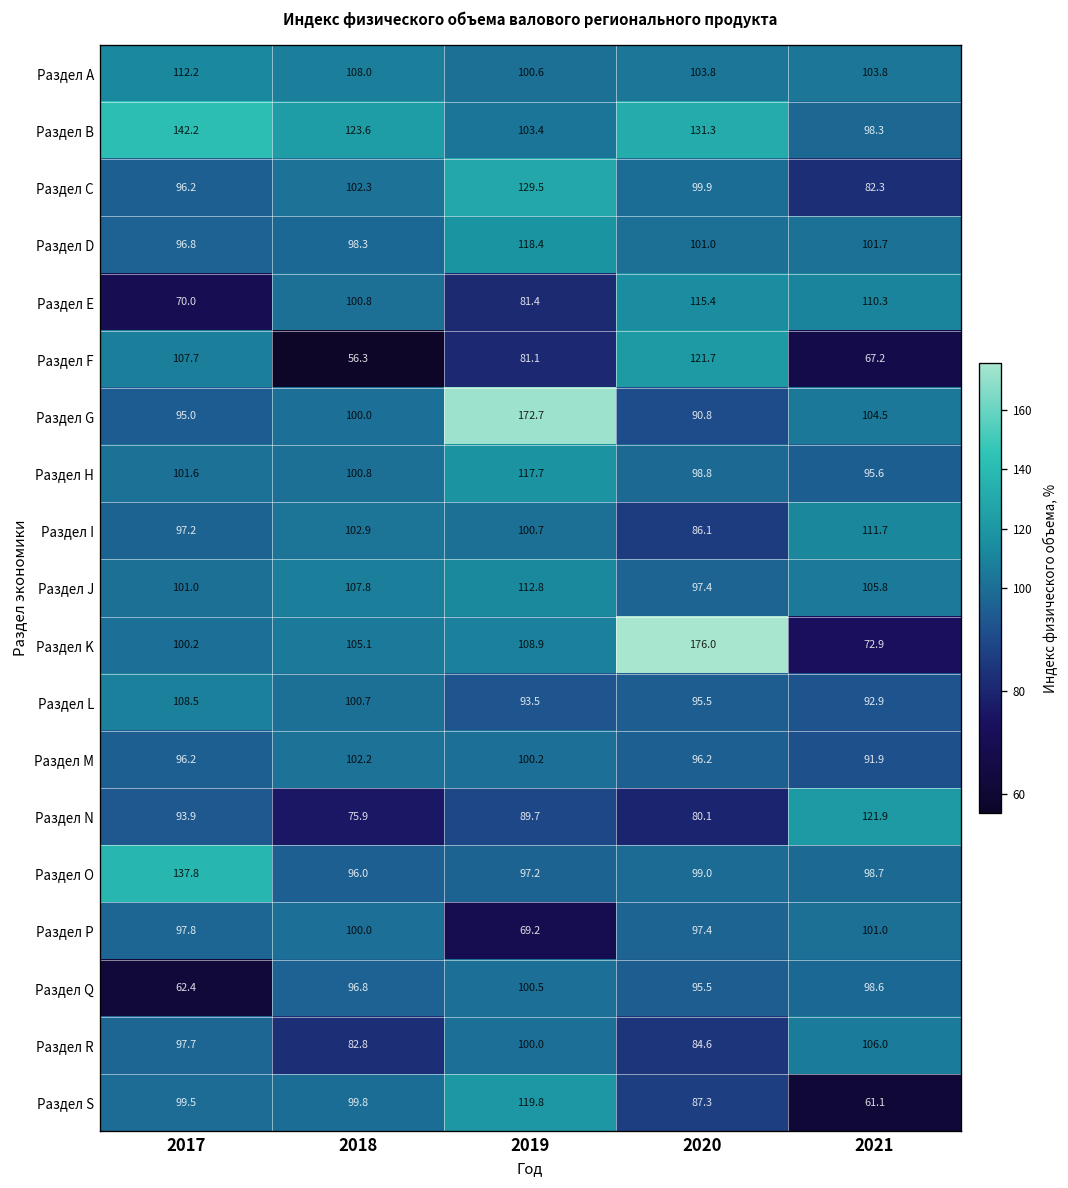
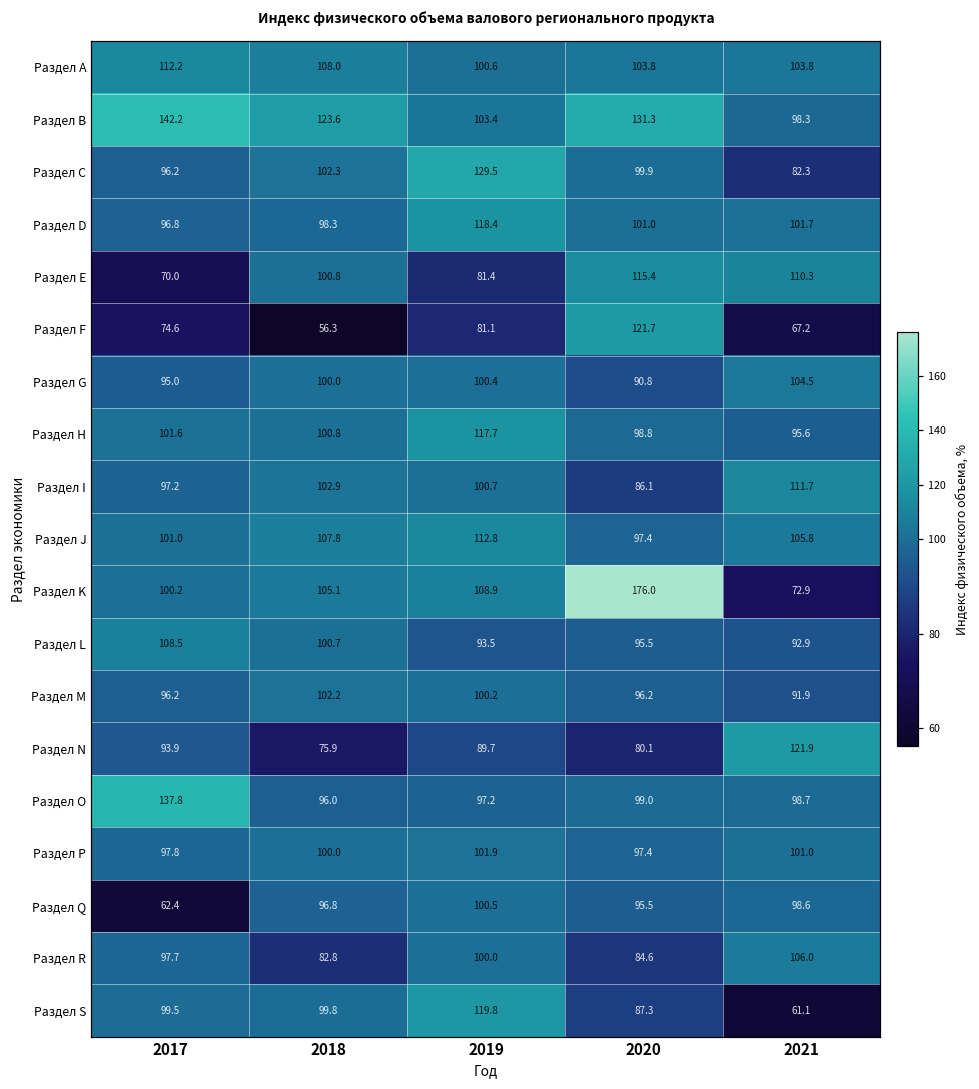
  {
    "Раздел A": {
      "2017": 112.2,
      "2018": 108.0,
      "2019": 100.6,
      "2020": 103.8,
      "2021": 103.8
    },
    "Раздел B": {
      "2017": 142.2,
      "2018": 123.6,
      "2019": 103.4,
      "2020": 131.3,
      "2021": 98.3
    },
    "Раздел C": {
      "2017": 96.2,
      "2018": 102.3,
      "2019": 129.5,
      "2020": 99.9,
      "2021": 82.3
    },
    "Раздел D": {
      "2017": 96.8,
      "2018": 98.3,
      "2019": 118.4,
      "2020": 101.0,
      "2021": 101.7
    },
    "Раздел E": {
      "2017": 70.0,
      "2018": 100.8,
      "2019": 81.4,
      "2020": 115.4,
      "2021": 110.3
    },
    "Раздел F": {
-     "2017": 107.7,
+     "2017": 74.6,
      "2018": 56.3,
      "2019": 81.1,
      "2020": 121.7,
      "2021": 67.2
    },
    "Раздел G": {
      "2017": 95.0,
      "2018": 100.0,
-     "2019": 172.7,
+     "2019": 100.4,
      "2020": 90.8,
      "2021": 104.5
    },
    "Раздел H": {
      "2017": 101.6,
      "2018": 100.8,
      "2019": 117.7,
      "2020": 98.8,
      "2021": 95.6
    },
    "Раздел I": {
      "2017": 97.2,
      "2018": 102.9,
      "2019": 100.7,
      "2020": 86.1,
      "2021": 111.7
    },
    "Раздел J": {
      "2017": 101.0,
      "2018": 107.8,
      "2019": 112.8,
      "2020": 97.4,
      "2021": 105.8
    },
    "Раздел K": {
      "2017": 100.2,
      "2018": 105.1,
      "2019": 108.9,
      "2020": 176.0,
      "2021": 72.9
    },
    "Раздел L": {
      "2017": 108.5,
      "2018": 100.7,
      "2019": 93.5,
      "2020": 95.5,
      "2021": 92.9
    },
    "Раздел M": {
      "2017": 96.2,
      "2018": 102.2,
      "2019": 100.2,
      "2020": 96.2,
      "2021": 91.9
    },
    "Раздел N": {
      "2017": 93.9,
      "2018": 75.9,
      "2019": 89.7,
      "2020": 80.1,
      "2021": 121.9
    },
    "Раздел О": {
      "2017": 137.8,
      "2018": 96.0,
      "2019": 97.2,
      "2020": 99.0,
      "2021": 98.7
    },
    "Раздел P": {
      "2017": 97.8,
      "2018": 100.0,
-     "2019": 69.2,
+     "2019": 101.9,
      "2020": 97.4,
      "2021": 101.0
    },
    "Раздел Q": {
      "2017": 62.4,
      "2018": 96.8,
      "2019": 100.5,
      "2020": 95.5,
      "2021": 98.6
    },
    "Раздел R": {
      "2017": 97.7,
      "2018": 82.8,
      "2019": 100.0,
      "2020": 84.6,
      "2021": 106.0
    },
    "Раздел S": {
      "2017": 99.5,
      "2018": 99.8,
      "2019": 119.8,
      "2020": 87.3,
      "2021": 61.1
    }
  }
